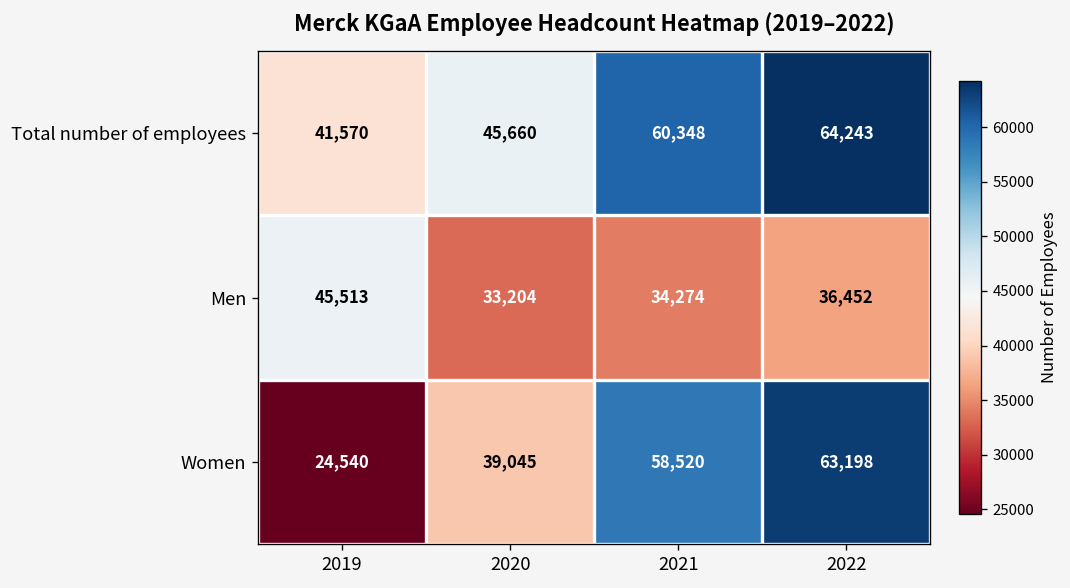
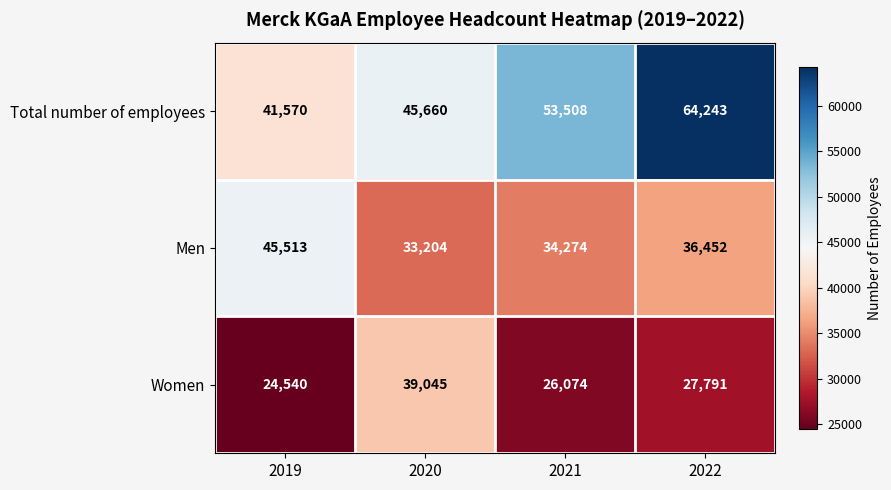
  {
    "Total number of employees": {
      "2019": "41,570",
      "2020": "45,660",
-     "2021": "60,348",
+     "2021": "53,508",
      "2022": "64,243"
    },
    "Men": {
      "2019": "45,513",
      "2020": "33,204",
      "2021": "34,274",
      "2022": "36,452"
    },
    "Women": {
      "2019": "24,540",
      "2020": "39,045",
-     "2021": "58,520",
-     "2022": "63,198"
+     "2021": "26,074",
+     "2022": "27,791"
    }
  }
